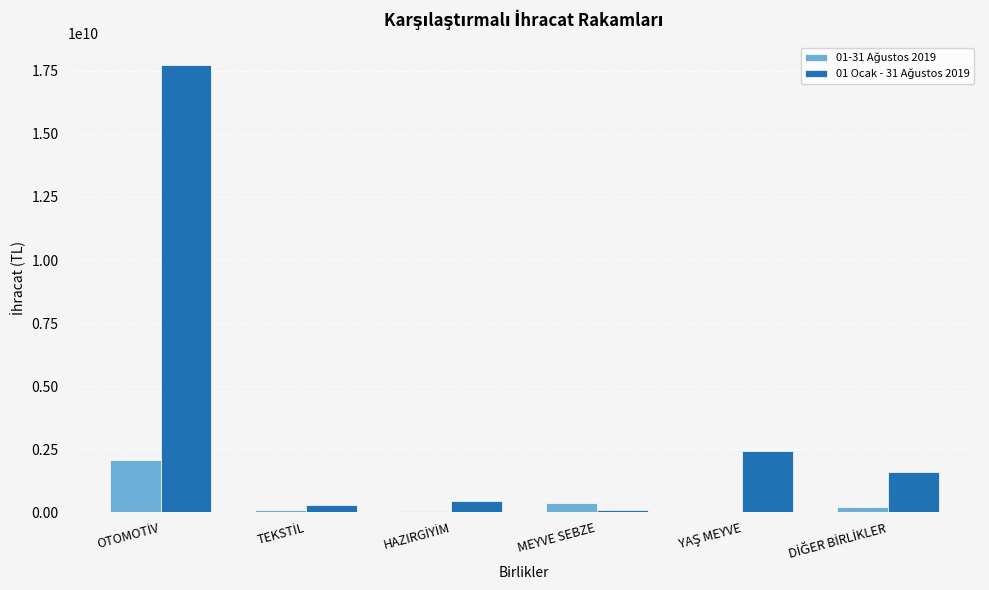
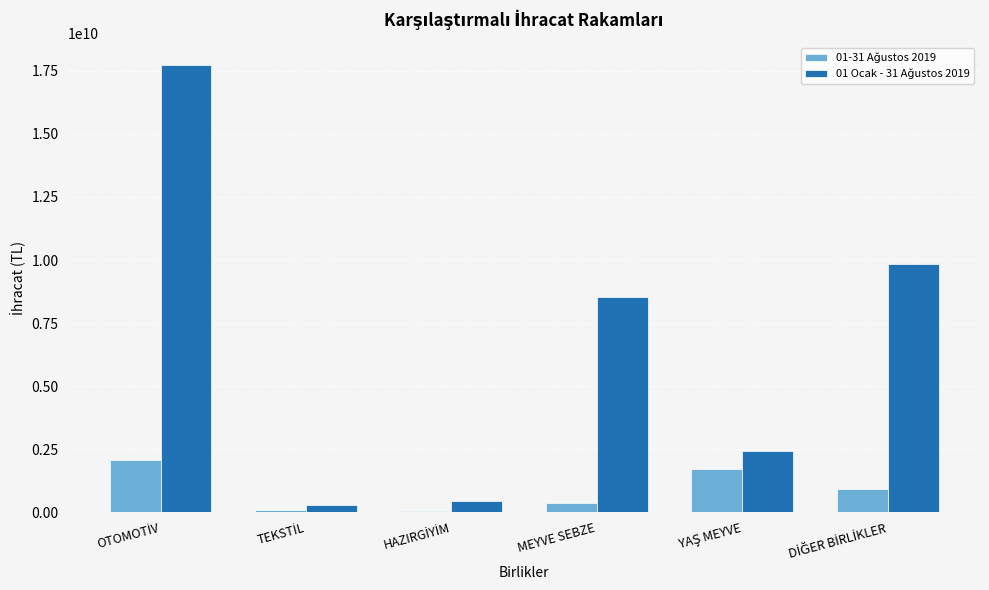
  {
    "01-31 Ağustos 2019": {
      "OTOMOTİV": 2100000000,
      "MEYVE SEBZE": 400000000,
-     "YAŞ MEYVE": 0,
-     "DİĞER BİRLİKLER": 200000000
+     "YAŞ MEYVE": 1700000000,
+     "DİĞER BİRLİKLER": 900000000
    },
    "01 Ocak - 31 Ağustos 2019": {
      "OTOMOTİV": 17700000000,
      "TEKSTİL": 300000000,
      "HAZIRGİYİM": 500000000,
-     "MEYVE SEBZE": 100000000,
+     "MEYVE SEBZE": 8500000000,
      "YAŞ MEYVE": 2400000000,
-     "DİĞER BİRLİKLER": 1600000000
+     "DİĞER BİRLİKLER": 9800000000
    }
  }
